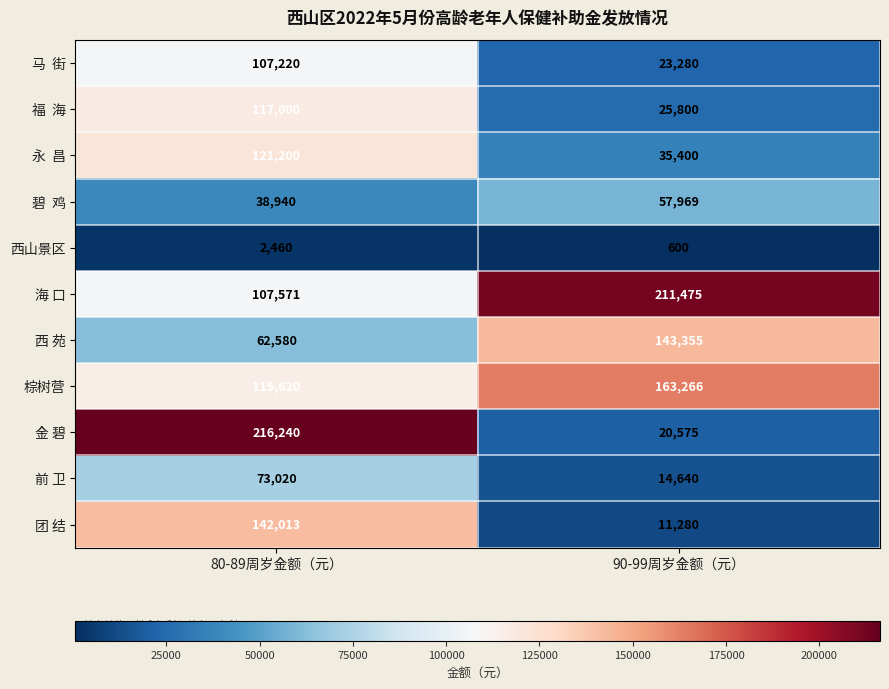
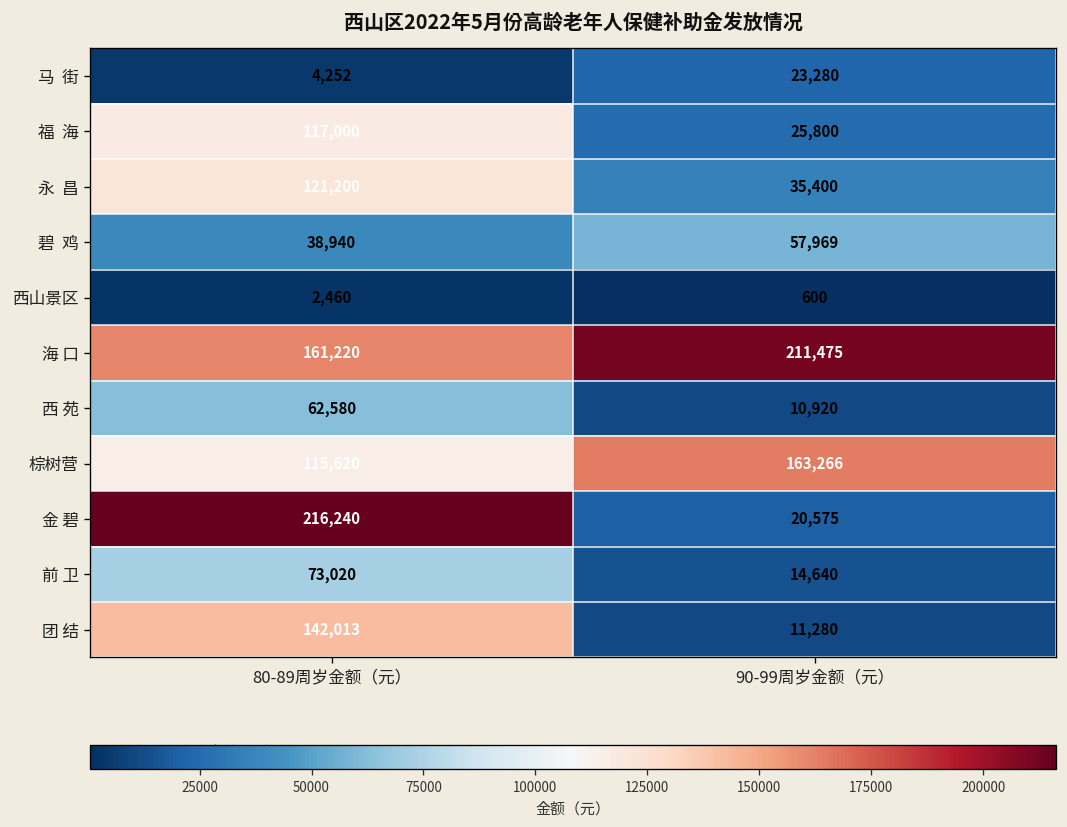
  {
    "马 街": {
-     "80-89周岁金额（元）": "107,220",
+     "80-89周岁金额（元）": "4,252",
      "90-99周岁金额（元）": "23,280"
    },
    "福 海": {
      "90-99周岁金额（元）": "25,800"
    },
    "永 昌": {
      "90-99周岁金额（元）": "35,400"
    },
    "碧 鸡": {
      "80-89周岁金额（元）": "38,940",
      "90-99周岁金额（元）": "57,969"
    },
    "西山景区": {
      "80-89周岁金额（元）": "2,460",
      "90-99周岁金额（元）": "600"
    },
    "海 口": {
-     "80-89周岁金额（元）": "107,571",
+     "80-89周岁金额（元）": "161,220",
      "90-99周岁金额（元）": "211,475"
    },
    "西 苑": {
      "80-89周岁金额（元）": "62,580",
-     "90-99周岁金额（元）": "143,355"
+     "90-99周岁金额（元）": "10,920"
    },
    "棕树营": {
      "90-99周岁金额（元）": "163,266"
    },
    "金 碧": {
      "80-89周岁金额（元）": "216,240",
      "90-99周岁金额（元）": "20,575"
    },
    "前 卫": {
      "80-89周岁金额（元）": "73,020",
      "90-99周岁金额（元）": "14,640"
    },
    "团 结": {
      "80-89周岁金额（元）": "142,013",
      "90-99周岁金额（元）": "11,280"
    }
  }
